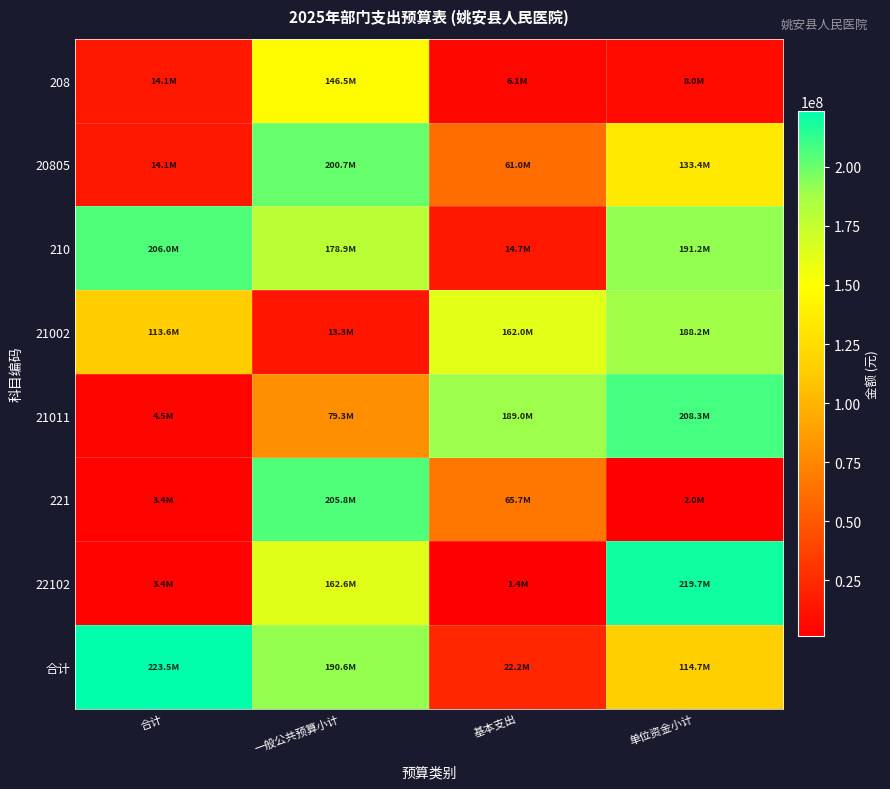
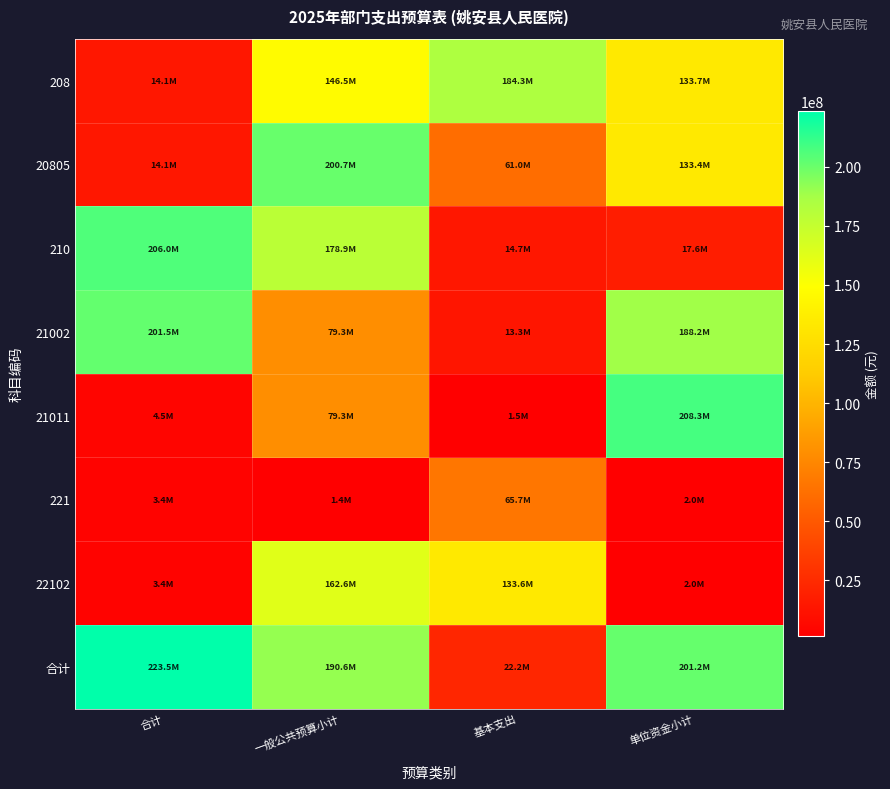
  {
    "208": {
      "合计": "14.1M",
      "一般公共预算小计": "146.5M",
-     "基本支出": "6.1M",
-     "单位资金小计": "8.0M"
+     "基本支出": "184.3M",
+     "单位资金小计": "133.7M"
    },
    "20805": {
      "合计": "14.1M",
      "一般公共预算小计": "200.7M",
      "基本支出": "61.0M",
      "单位资金小计": "133.4M"
    },
    "210": {
      "合计": "206.0M",
      "一般公共预算小计": "178.9M",
      "基本支出": "14.7M",
-     "单位资金小计": "191.2M"
+     "单位资金小计": "17.6M"
    },
    "21002": {
-     "合计": "113.6M",
-     "一般公共预算小计": "13.3M",
-     "基本支出": "162.0M",
+     "合计": "201.5M",
+     "一般公共预算小计": "79.3M",
+     "基本支出": "13.3M",
      "单位资金小计": "188.2M"
    },
    "21011": {
      "合计": "4.5M",
      "一般公共预算小计": "79.3M",
-     "基本支出": "189.0M",
+     "基本支出": "1.5M",
      "单位资金小计": "208.3M"
    },
    "221": {
      "合计": "3.4M",
-     "一般公共预算小计": "205.8M",
+     "一般公共预算小计": "1.4M",
      "基本支出": "65.7M",
      "单位资金小计": "2.0M"
    },
    "22102": {
      "合计": "3.4M",
      "一般公共预算小计": "162.6M",
-     "基本支出": "1.4M",
-     "单位资金小计": "219.7M"
+     "基本支出": "133.6M",
+     "单位资金小计": "2.0M"
    },
    "合计": {
      "合计": "223.5M",
      "一般公共预算小计": "190.6M",
      "基本支出": "22.2M",
-     "单位资金小计": "114.7M"
+     "单位资金小计": "201.2M"
    }
  }
